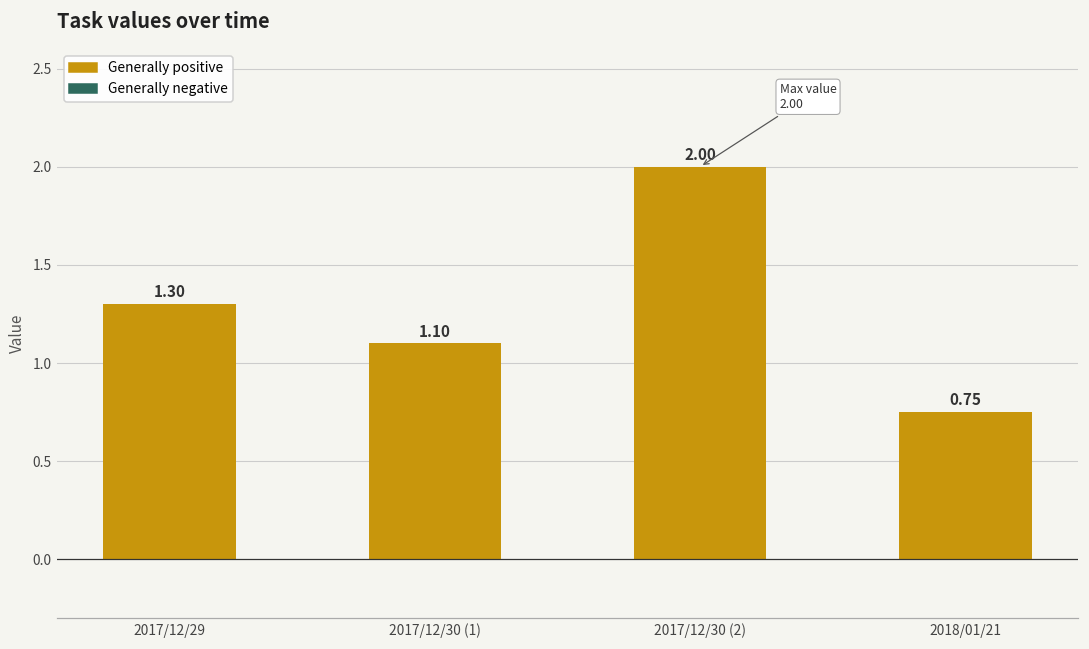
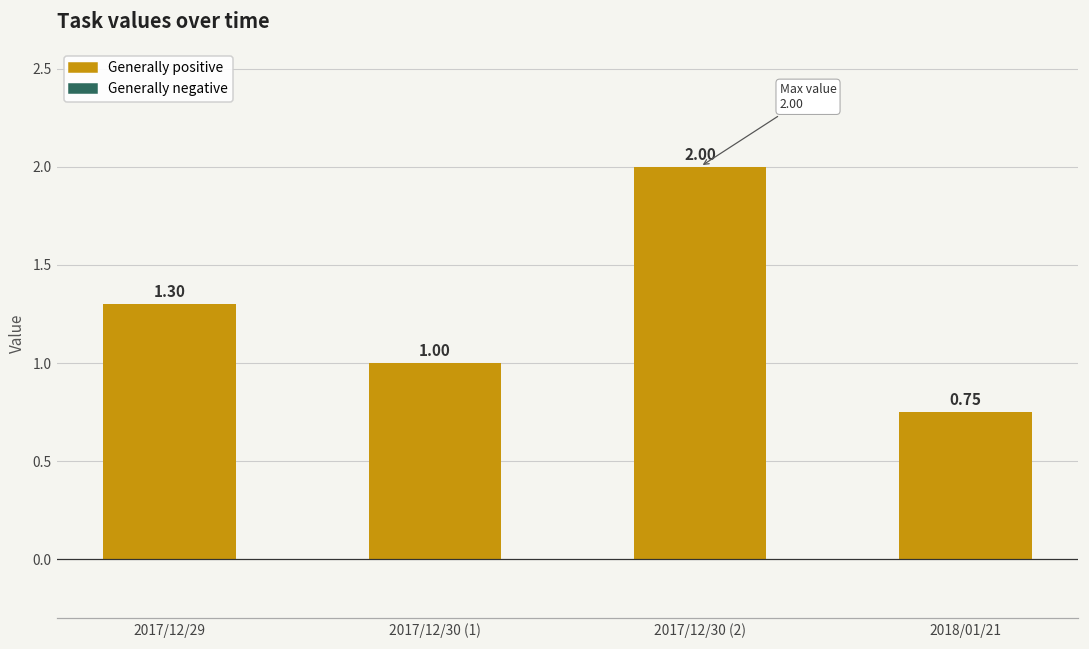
  {
    "2017/12/29": 1.30,
-   "2017/12/30 (1)": 1.10,
+   "2017/12/30 (1)": 1.00,
    "2018/01/21": 0.75
  }
